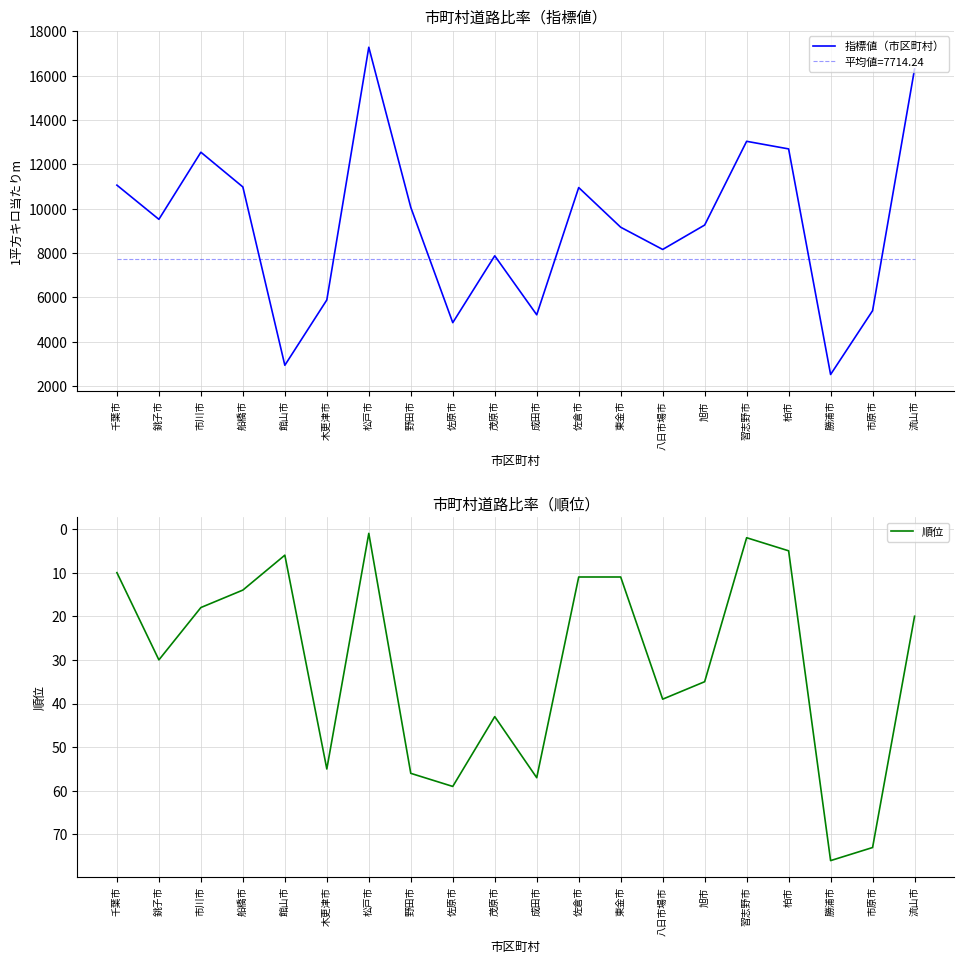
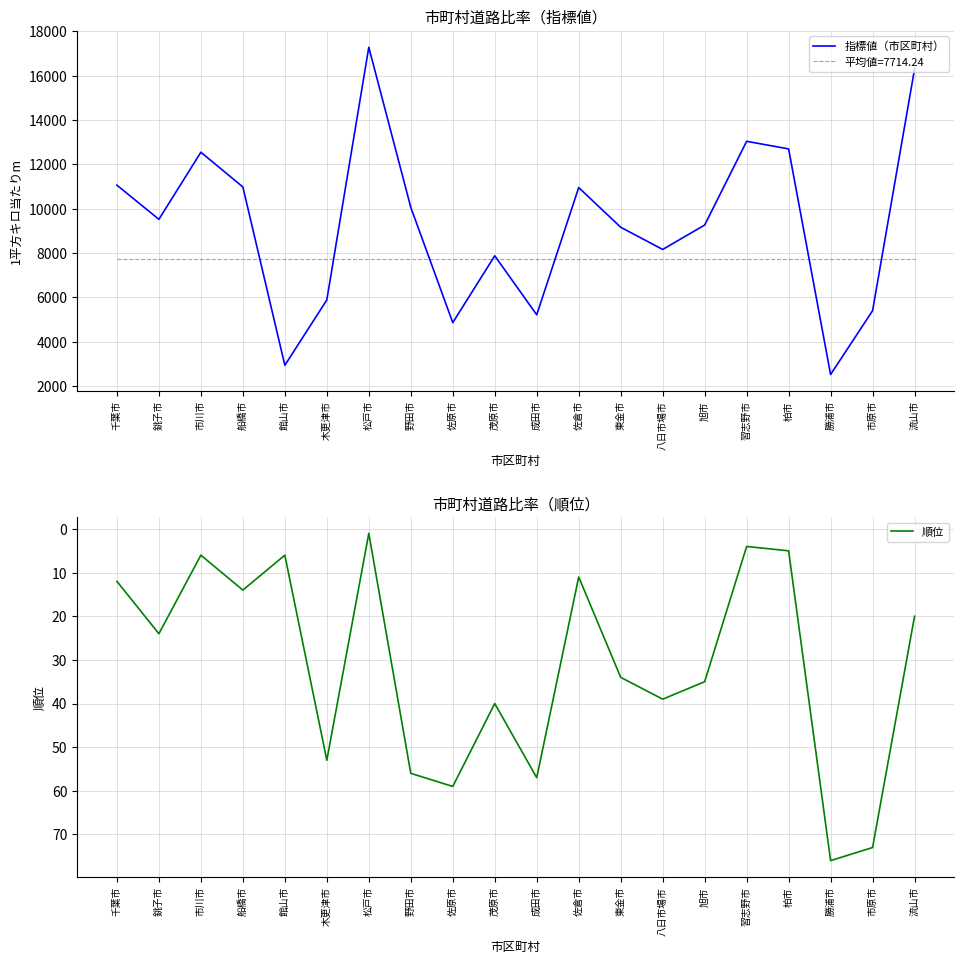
  {
    "市町村道路比率（順位）": {
-     "千葉市": 10,
-     "銚子市": 30,
-     "市川市": 18,
+     "千葉市": 12,
+     "銚子市": 24,
+     "市川市": 6,
      "船橋市": 14,
      "館山市": 6,
-     "木更津市": 55,
+     "木更津市": 53,
      "松戸市": 1,
      "野田市": 56,
      "佐原市": 59,
-     "茂原市": 43,
+     "茂原市": 40,
      "成田市": 57,
      "佐倉市": 11,
-     "東金市": 11,
+     "東金市": 34,
      "八日市場市": 39,
      "旭市": 35,
-     "習志野市": 2,
+     "習志野市": 4,
      "柏市": 5,
      "勝浦市": 76,
      "市原市": 73,
      "流山市": 20
    }
  }
